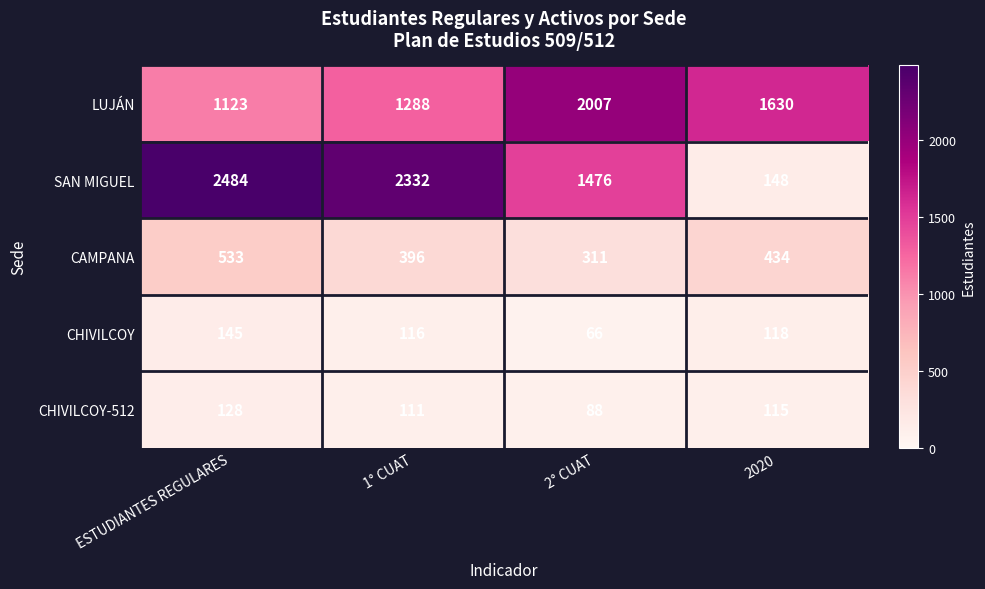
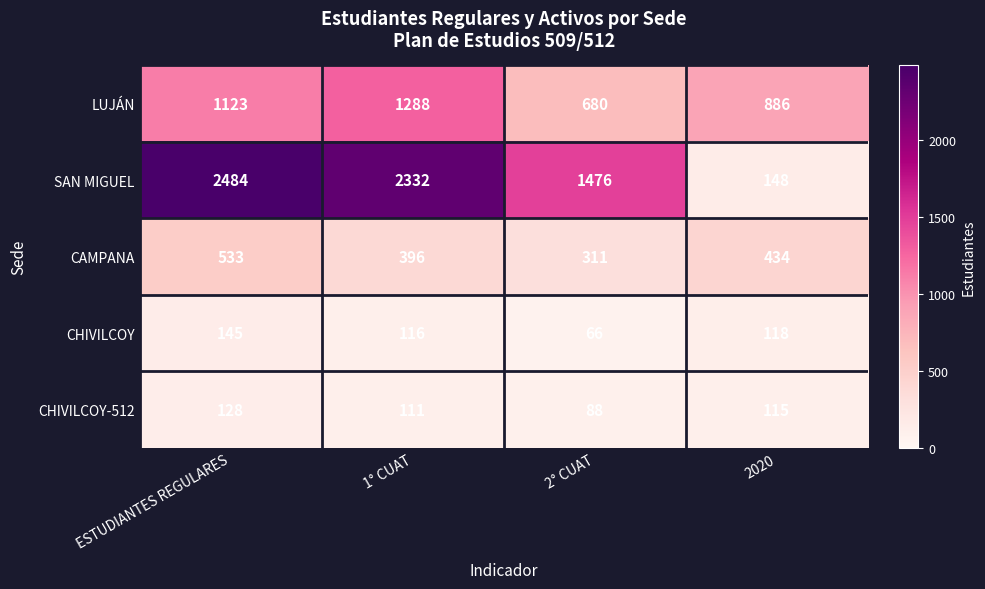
  {
    "LUJÁN": {
      "ESTUDIANTES REGULARES": 1123,
      "1° CUAT": 1288,
-     "2° CUAT": 2007,
-     "2020": 1630
+     "2° CUAT": 680,
+     "2020": 886
    },
    "SAN MIGUEL": {
      "ESTUDIANTES REGULARES": 2484,
      "1° CUAT": 2332,
      "2° CUAT": 1476
    },
    "CAMPANA": {
      "ESTUDIANTES REGULARES": 533
    }
  }
